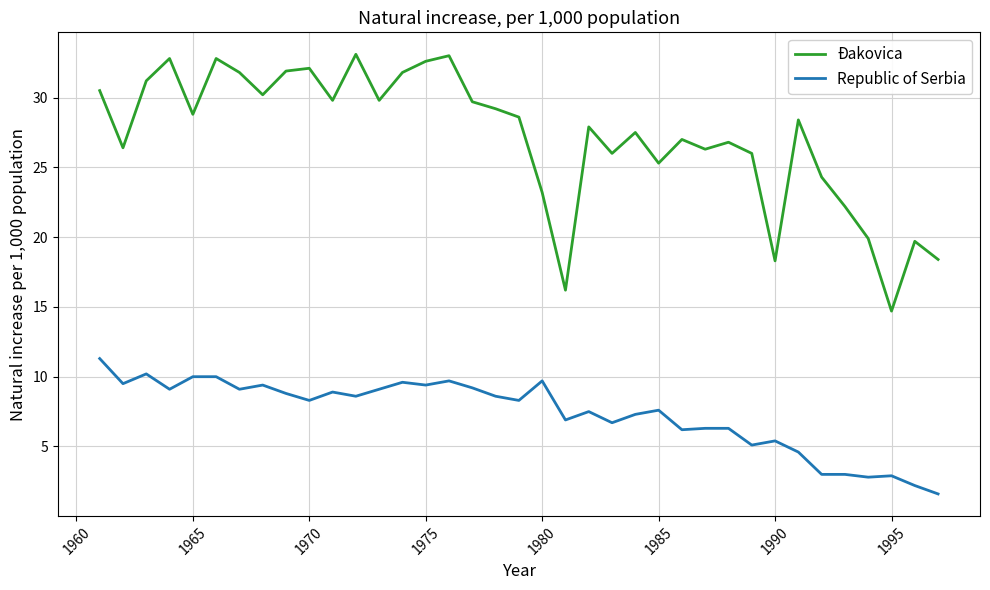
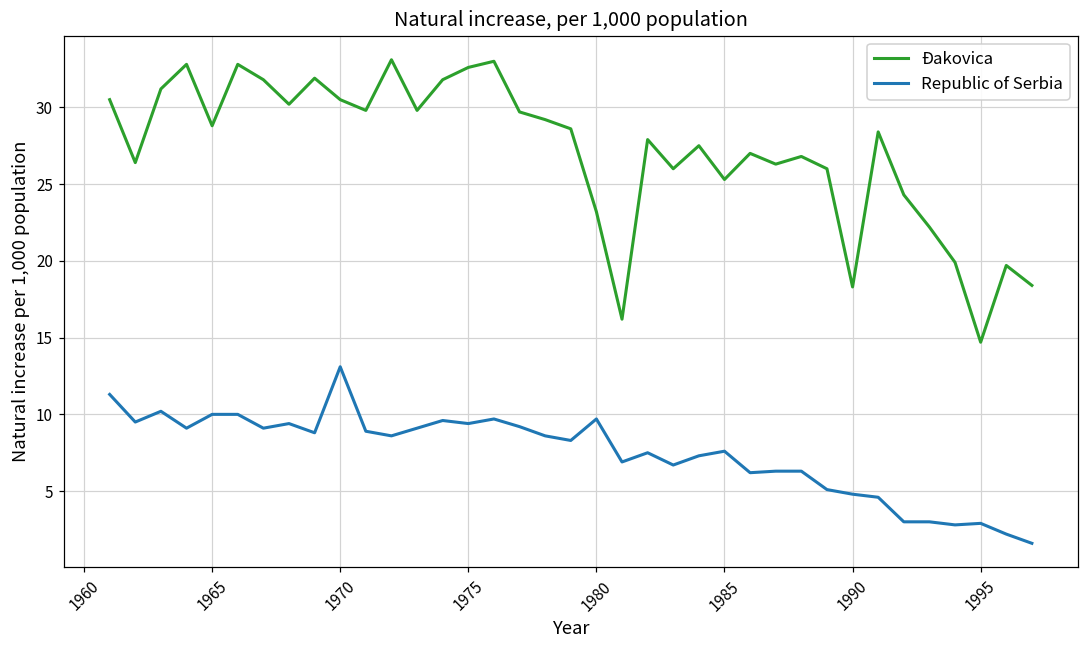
  {
    "Đakovica": {
      "1965": 28.8,
-     "1970": 32.1,
+     "1970": 30.5,
      "1975": 32.6,
      "1980": 23.2,
      "1985": 25.3,
      "1990": 18.3,
      "1995": 14.7
    },
    "Republic of Serbia": {
      "1965": 10.0,
-     "1970": 8.3,
+     "1970": 13.1,
      "1975": 9.4,
      "1980": 9.7,
      "1985": 7.6,
-     "1990": 5.4,
+     "1990": 4.8,
      "1995": 2.9
    }
  }
